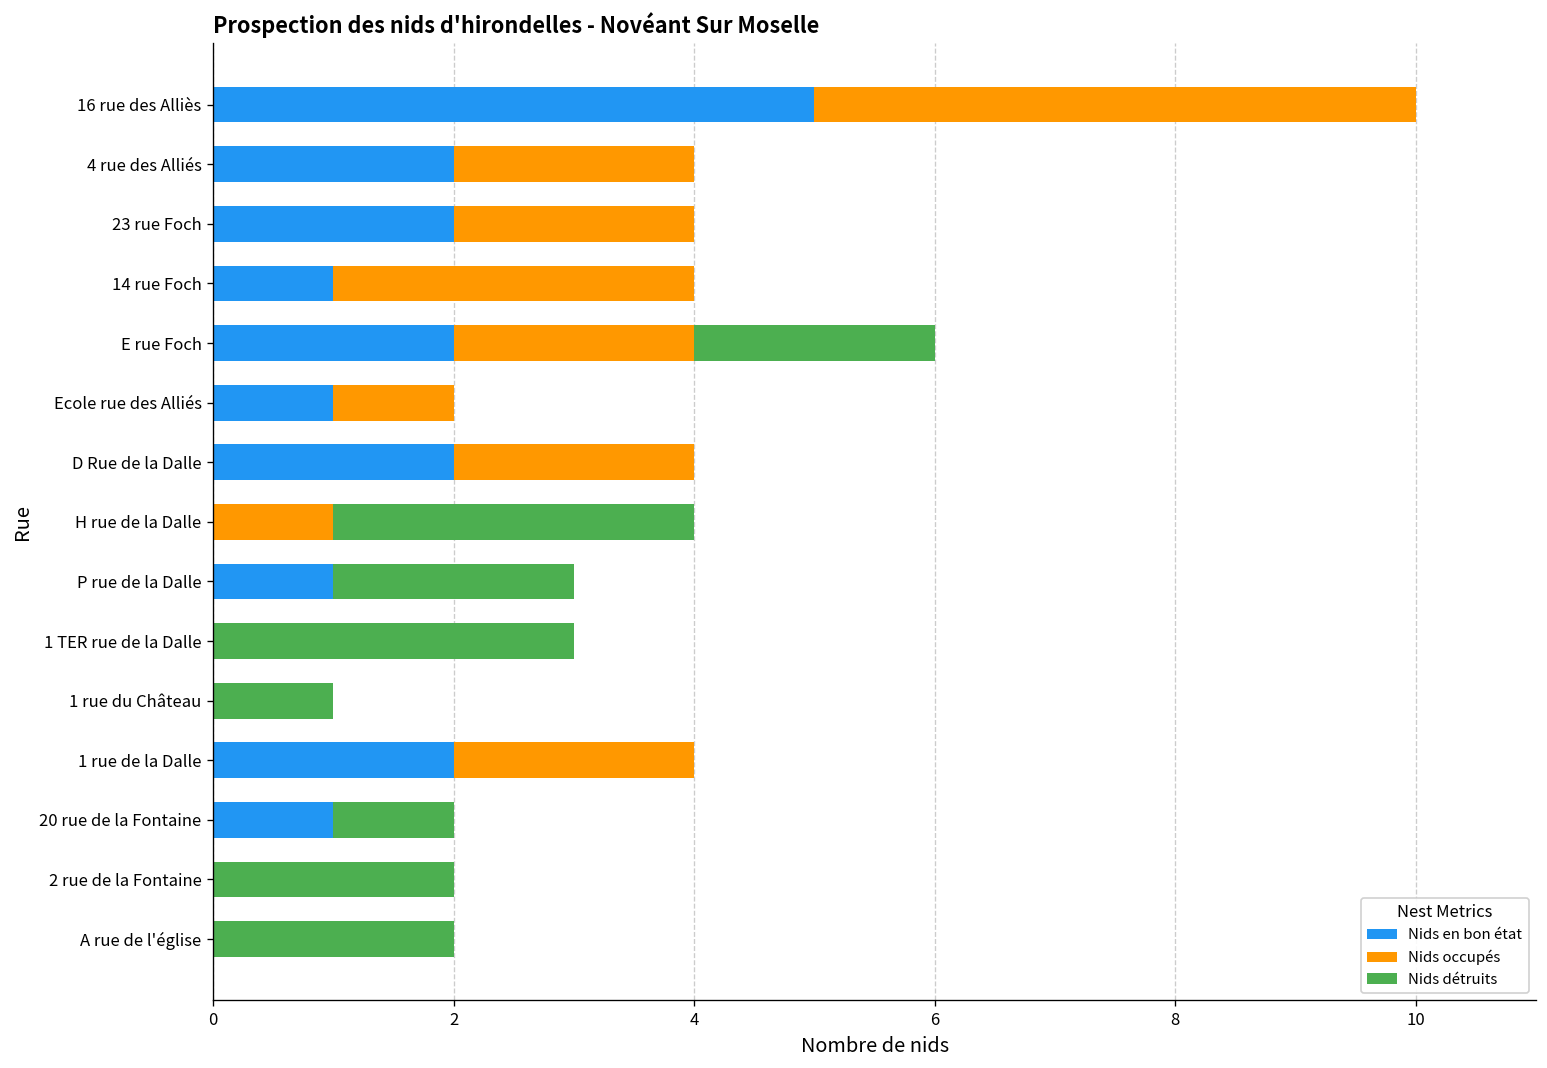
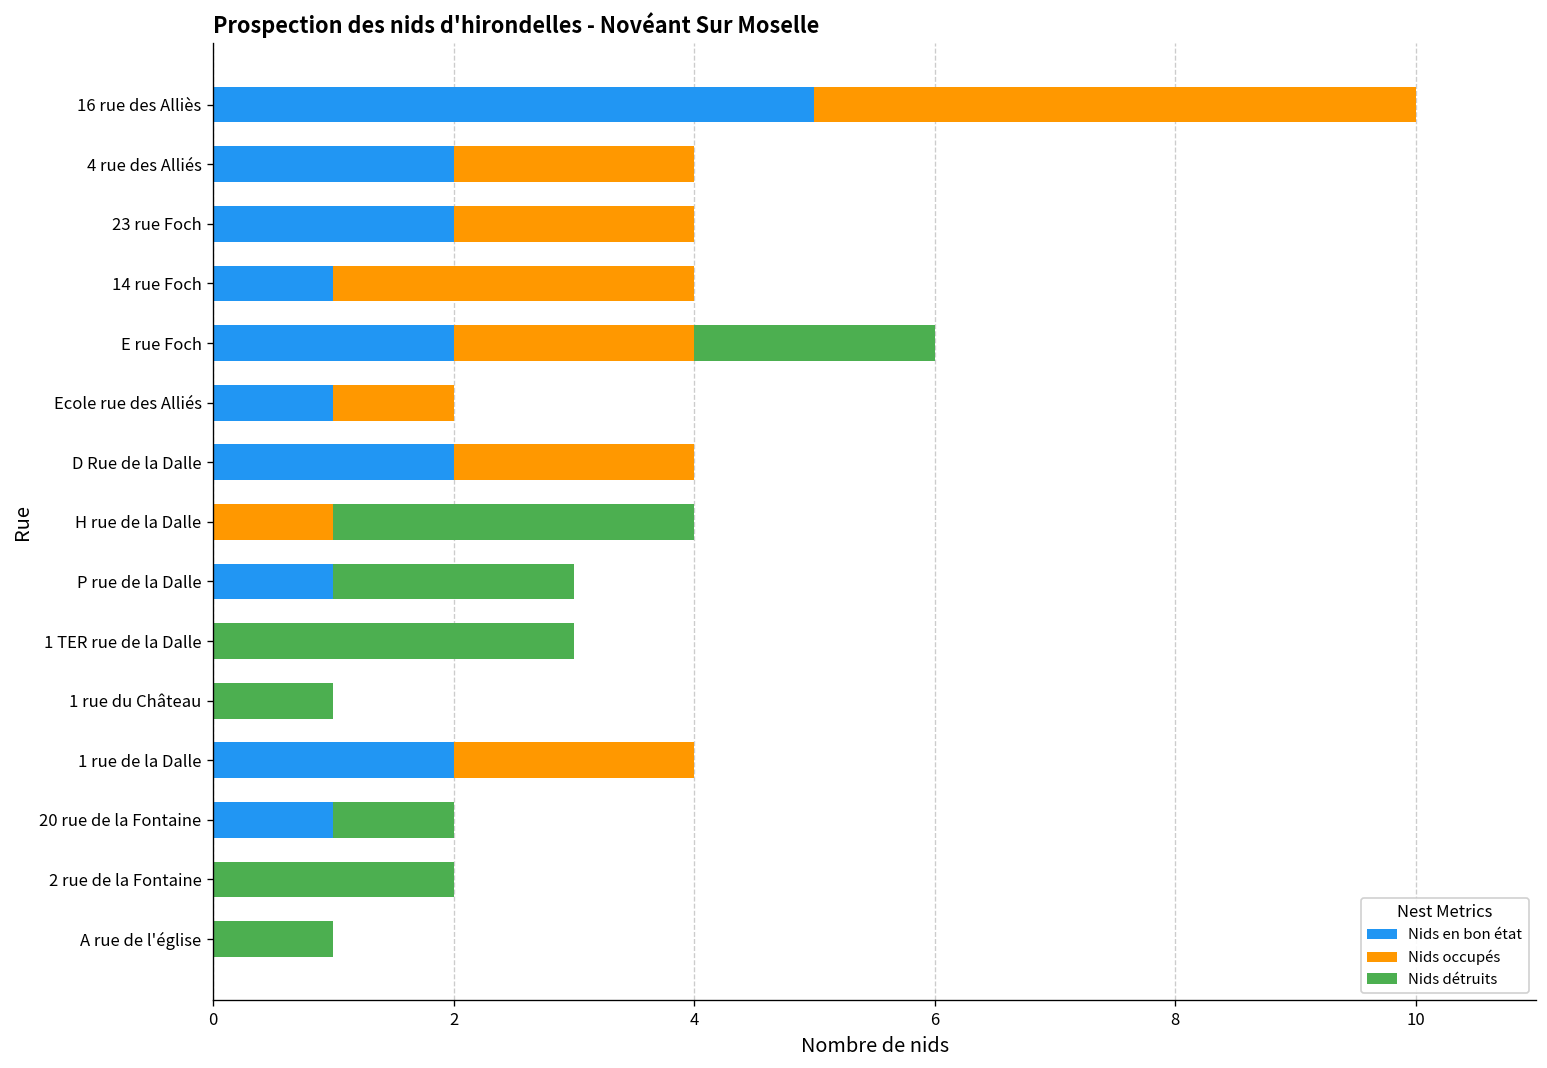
  {
    "Nids en bon état": {
      "16 rue des Alliès": 5,
      "4 rue des Alliés": 2,
      "23 rue Foch": 2,
      "14 rue Foch": 1,
      "E rue Foch": 2,
      "Ecole rue des Alliés": 1,
      "D Rue de la Dalle": 2,
      "H rue de la Dalle": 0,
      "P rue de la Dalle": 1,
      "1 TER rue de la Dalle": 0,
      "1 rue du Château": 0,
      "1 rue de la Dalle": 2,
      "20 rue de la Fontaine": 1,
      "2 rue de la Fontaine": 0,
      "A rue de l'église": 0
    },
    "Nids occupés": {
      "16 rue des Alliès": 5,
      "4 rue des Alliés": 2,
      "23 rue Foch": 2,
      "14 rue Foch": 3,
      "E rue Foch": 2,
      "Ecole rue des Alliés": 1,
      "D Rue de la Dalle": 2,
      "H rue de la Dalle": 1,
      "P rue de la Dalle": 0,
      "1 TER rue de la Dalle": 0,
      "1 rue du Château": 0,
      "1 rue de la Dalle": 2,
      "20 rue de la Fontaine": 0,
      "2 rue de la Fontaine": 0,
      "A rue de l'église": 0
    },
    "Nids détruits": {
      "16 rue des Alliès": 0,
      "4 rue des Alliés": 0,
      "23 rue Foch": 0,
      "14 rue Foch": 0,
      "E rue Foch": 2,
      "Ecole rue des Alliés": 0,
      "D Rue de la Dalle": 0,
      "H rue de la Dalle": 3,
      "P rue de la Dalle": 2,
      "1 TER rue de la Dalle": 3,
      "1 rue du Château": 1,
      "1 rue de la Dalle": 0,
      "20 rue de la Fontaine": 1,
      "2 rue de la Fontaine": 2,
-     "A rue de l'église": 2
+     "A rue de l'église": 1
    }
  }
